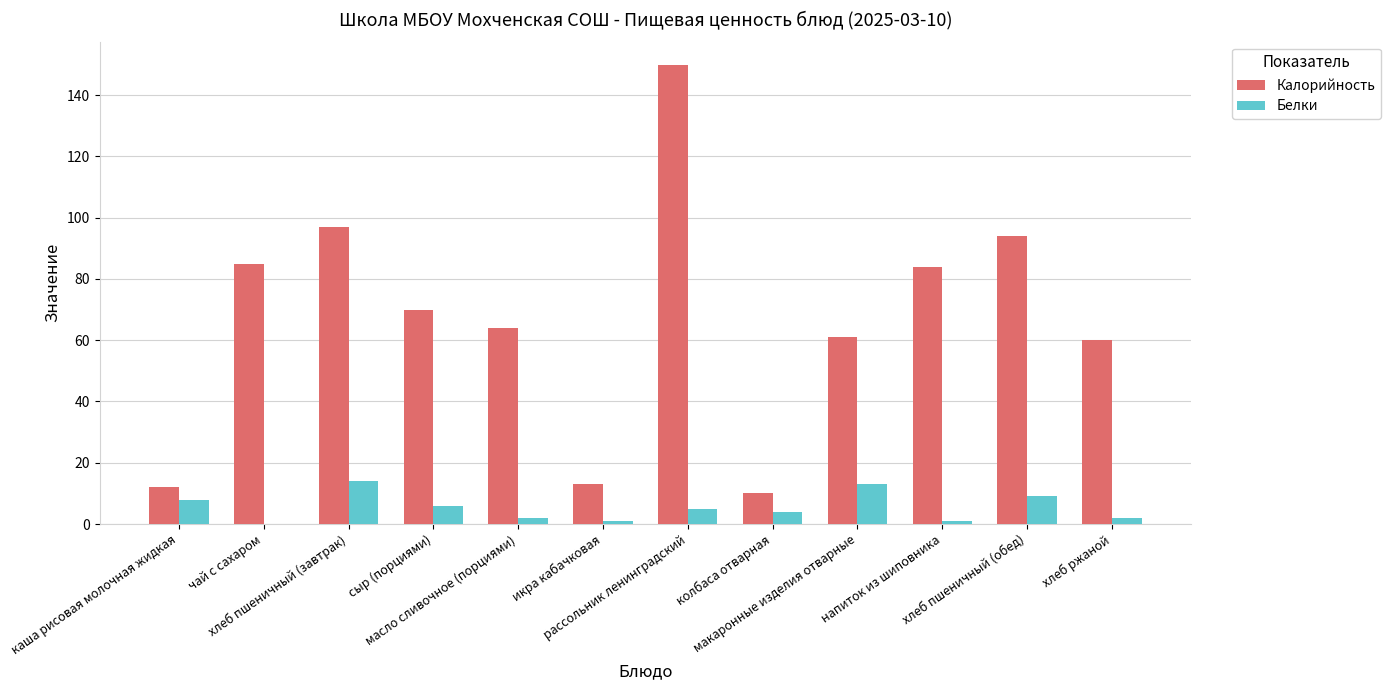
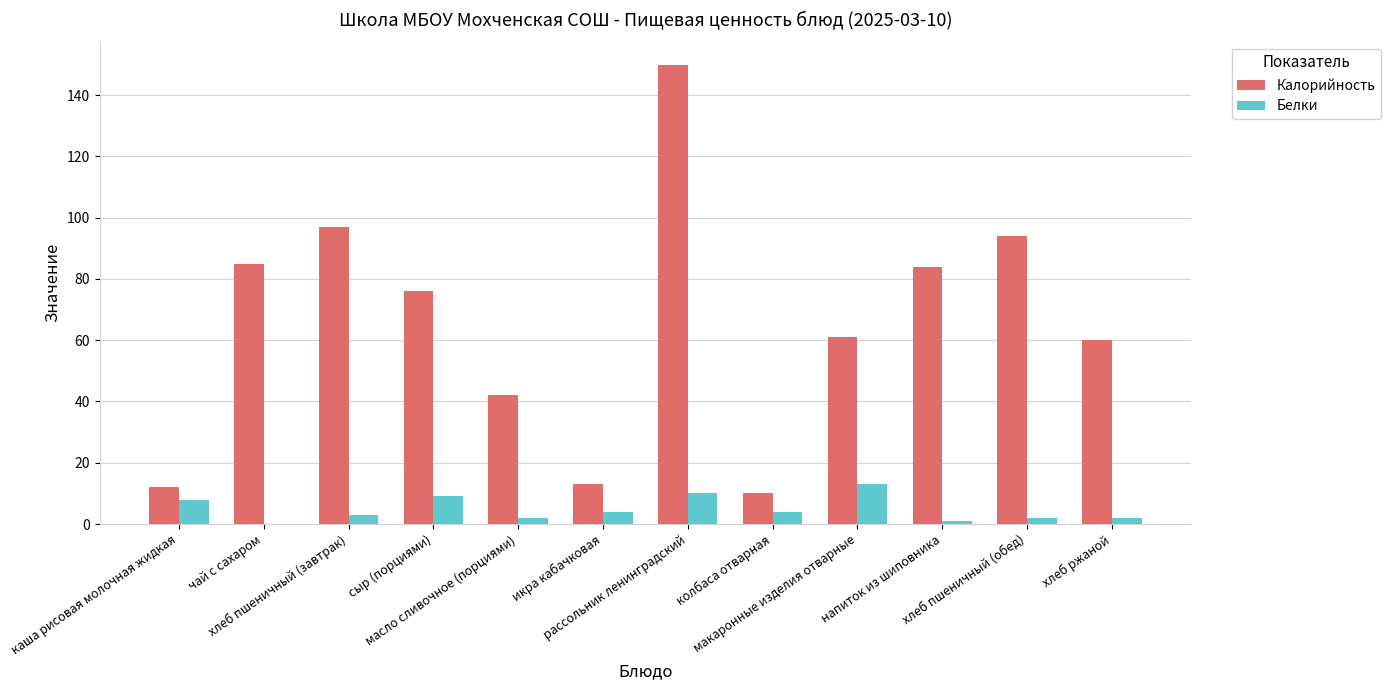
  {
    "Калорийность": {
      "каша рисовая молочная жидкая": 12,
      "чай с сахаром": 85,
      "хлеб пшеничный (завтрак)": 97,
-     "сыр (порциями)": 70,
-     "масло сливочное (порциями)": 64,
+     "сыр (порциями)": 76,
+     "масло сливочное (порциями)": 42,
      "икра кабачковая": 13,
      "рассольник ленинградский": 150,
      "колбаса отварная": 10,
      "макаронные изделия отварные": 61,
      "напиток из шиповника": 84,
      "хлеб пшеничный (обед)": 94,
      "хлеб ржаной": 60
    },
    "Белки": {
      "каша рисовая молочная жидкая": 8,
      "чай с сахаром": 0,
-     "хлеб пшеничный (завтрак)": 14,
-     "сыр (порциями)": 6,
+     "хлеб пшеничный (завтрак)": 3,
+     "сыр (порциями)": 9,
      "масло сливочное (порциями)": 2,
-     "икра кабачковая": 1,
-     "рассольник ленинградский": 5,
+     "икра кабачковая": 4,
+     "рассольник ленинградский": 10,
      "колбаса отварная": 4,
      "макаронные изделия отварные": 13,
      "напиток из шиповника": 1,
-     "хлеб пшеничный (обед)": 9,
+     "хлеб пшеничный (обед)": 2,
      "хлеб ржаной": 2
    }
  }
